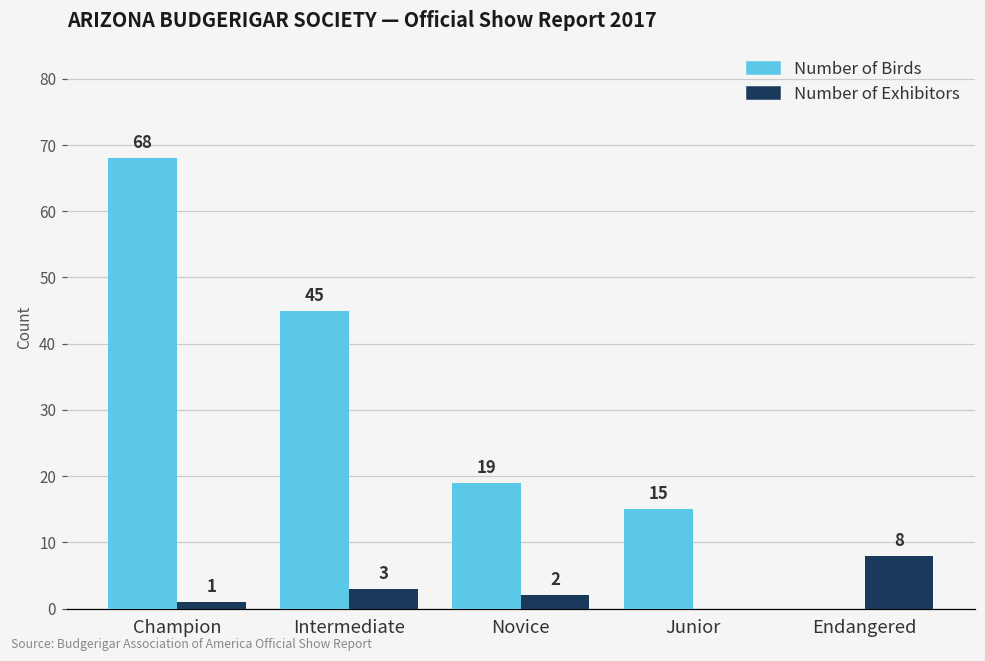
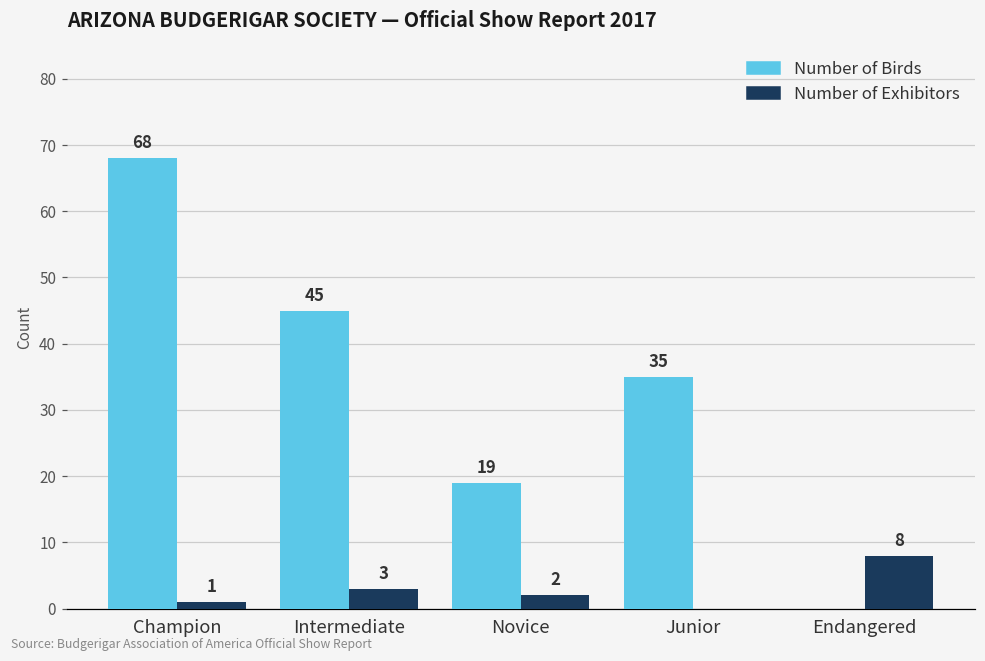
  {
    "Number of Birds": {
      "Champion": 68,
      "Intermediate": 45,
      "Novice": 19,
-     "Junior": 15
+     "Junior": 35
    },
    "Number of Exhibitors": {
      "Champion": 1,
      "Intermediate": 3,
      "Novice": 2,
      "Endangered": 8
    }
  }
